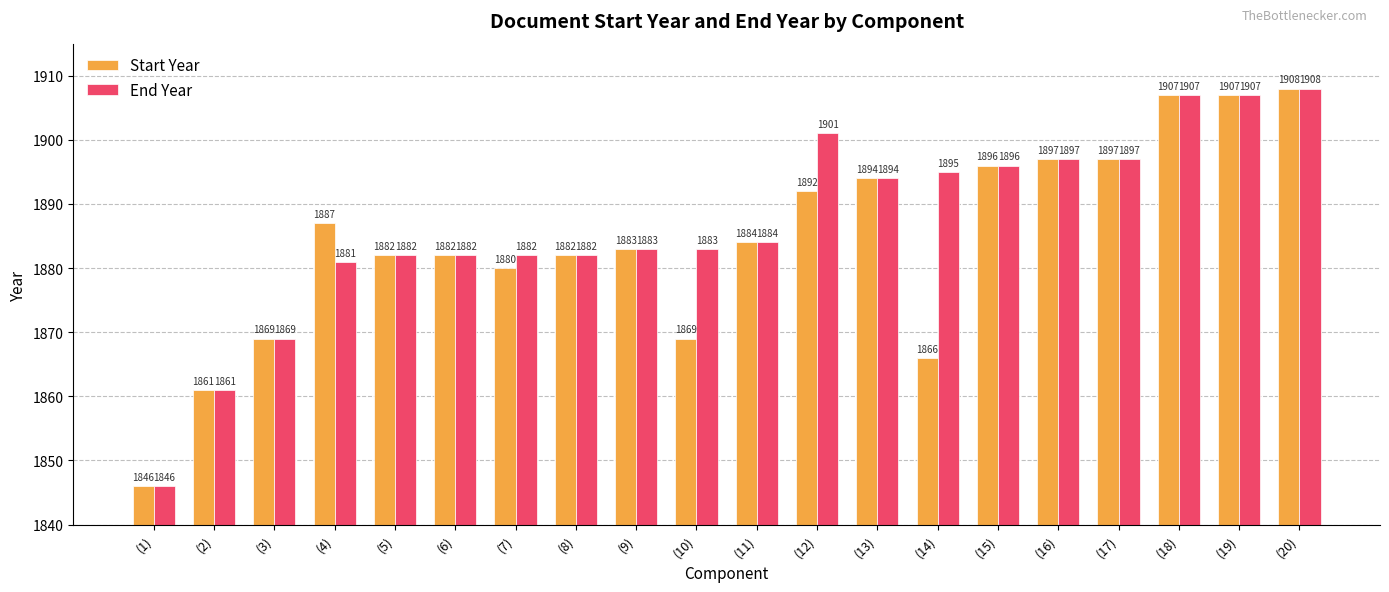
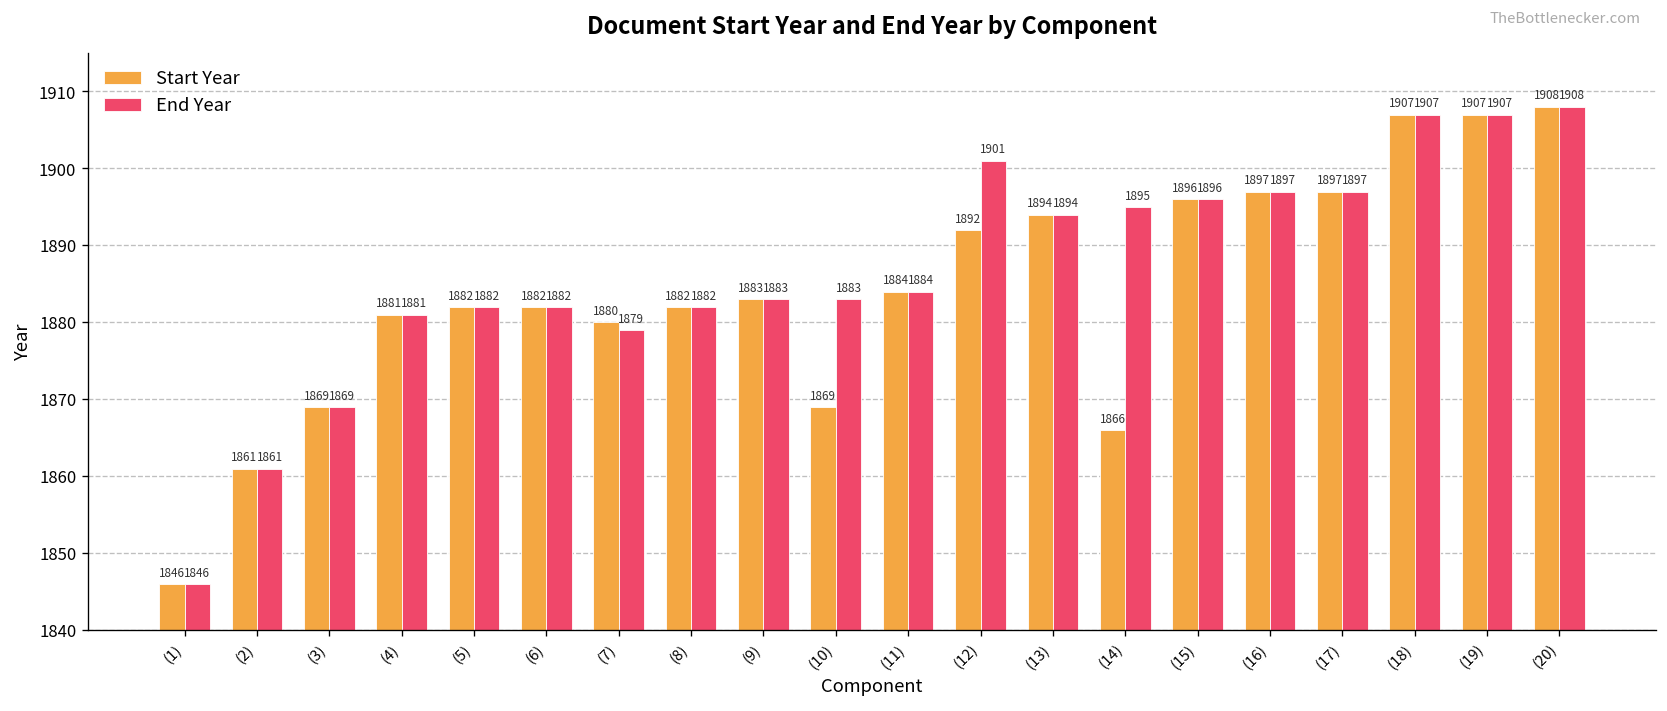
  {
    "Start Year": {
      "(1)": 1846,
      "(2)": 1861,
      "(3)": 1869,
-     "(4)": 1887,
+     "(4)": 1881,
      "(5)": 1882,
      "(6)": 1882,
      "(7)": 1880,
      "(8)": 1882,
      "(9)": 1883,
      "(10)": 1869,
      "(11)": 1884,
      "(12)": 1892,
      "(13)": 1894,
      "(14)": 1866,
      "(15)": 1896,
      "(16)": 1897,
      "(17)": 1897,
      "(18)": 1907,
      "(19)": 1907,
      "(20)": 1908
    },
    "End Year": {
      "(1)": 1846,
      "(2)": 1861,
      "(3)": 1869,
      "(4)": 1881,
      "(5)": 1882,
      "(6)": 1882,
-     "(7)": 1882,
+     "(7)": 1879,
      "(8)": 1882,
      "(9)": 1883,
      "(10)": 1883,
      "(11)": 1884,
      "(12)": 1901,
      "(13)": 1894,
      "(14)": 1895,
      "(15)": 1896,
      "(16)": 1897,
      "(17)": 1897,
      "(18)": 1907,
      "(19)": 1907,
      "(20)": 1908
    }
  }
